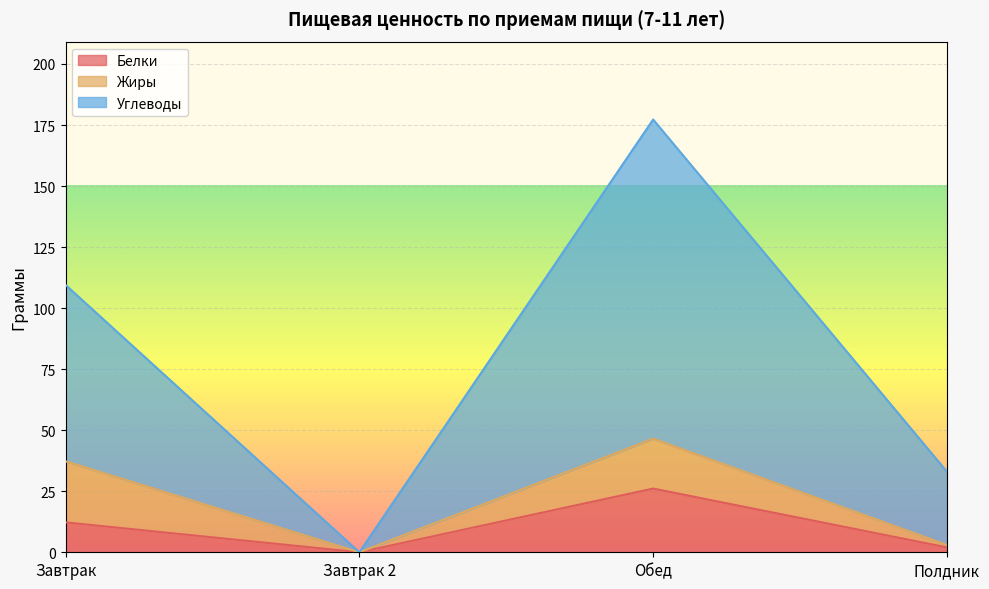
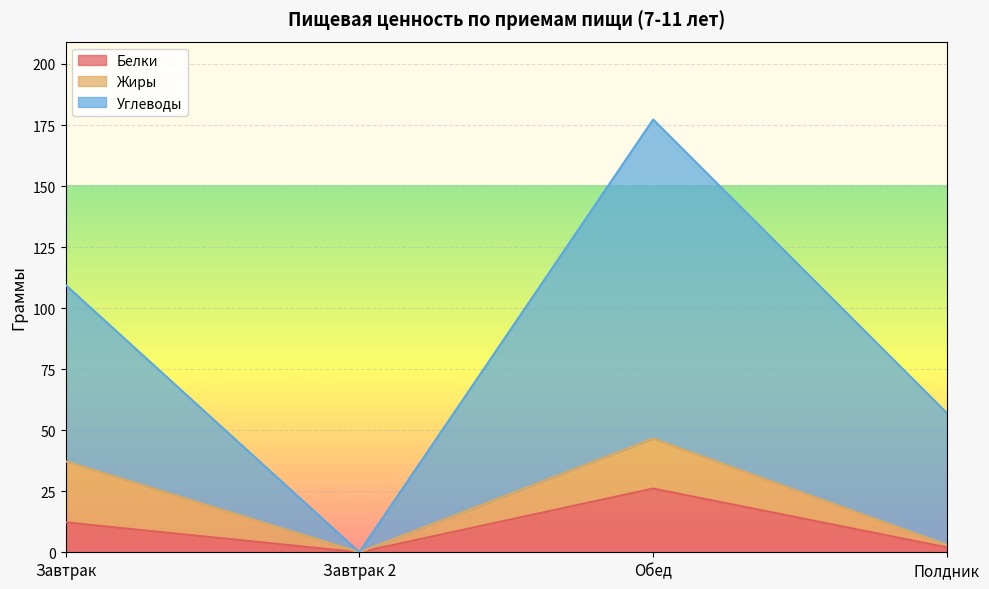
  {
    "Белки": {
      "Завтрак": 12,
      "Обед": 26
    },
    "Жиры": {
      "Завтрак": 25,
      "Обед": 20
    },
    "Углеводы": {
      "Завтрак": 72,
      "Обед": 131,
-     "Полдник": 30
+     "Полдник": 54
    }
  }
